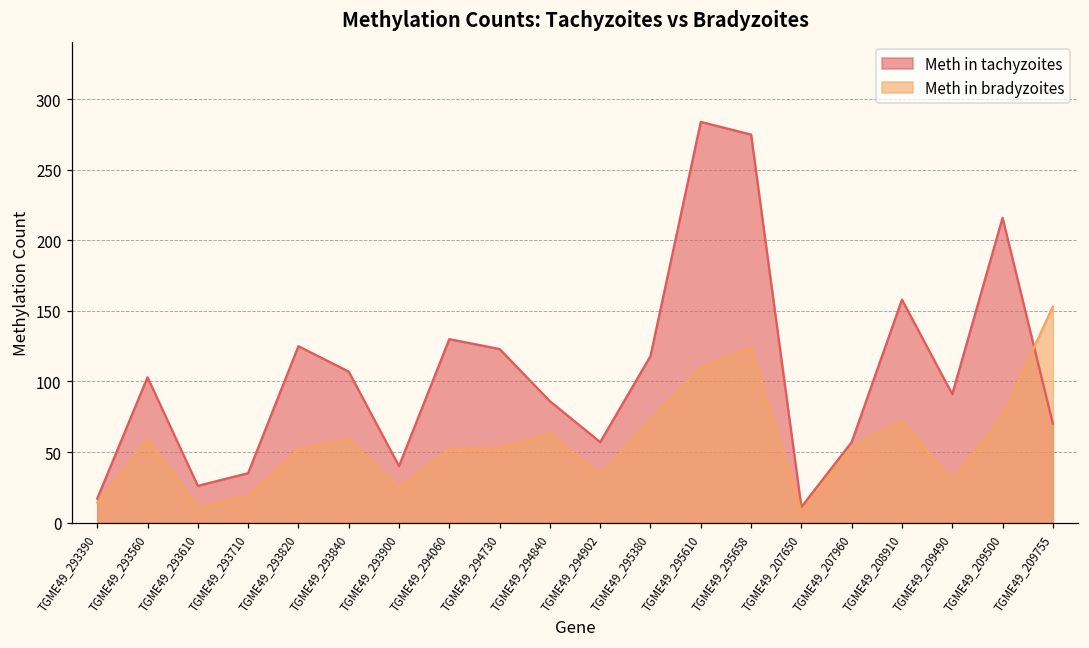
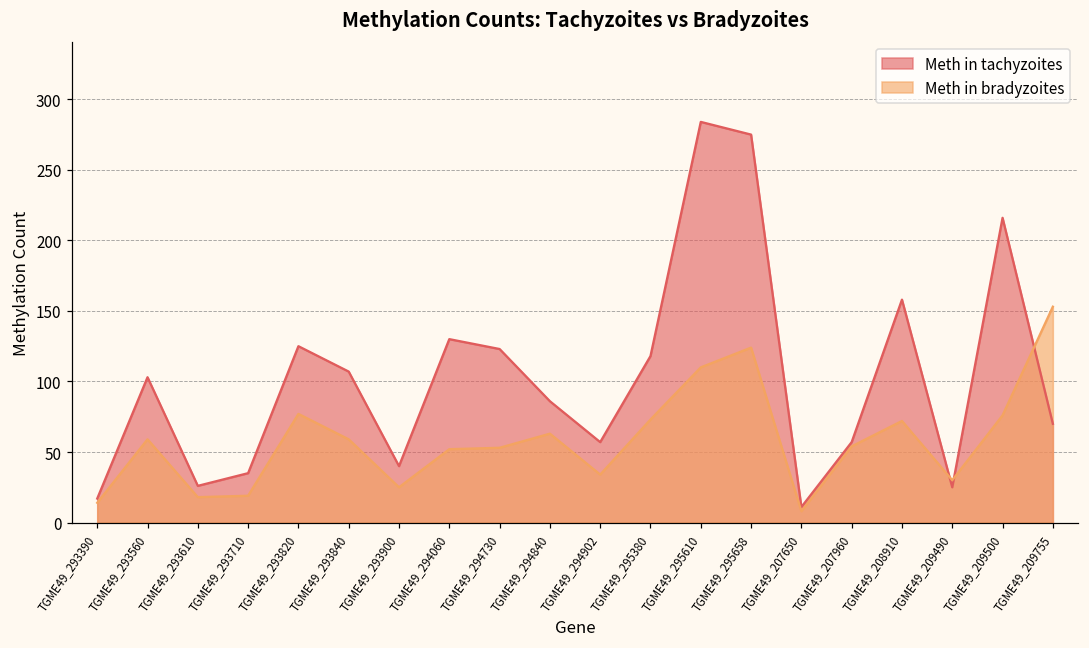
  {
    "Meth in tachyzoites": {
      "TGME49_293390": 17,
      "TGME49_293560": 103,
      "TGME49_293610": 26,
      "TGME49_293710": 35,
      "TGME49_293820": 125,
      "TGME49_293840": 107,
      "TGME49_293900": 40,
      "TGME49_294060": 130,
      "TGME49_294730": 123,
      "TGME49_294840": 86,
      "TGME49_294902": 57,
      "TGME49_295380": 118,
      "TGME49_295610": 284,
      "TGME49_295658": 275,
      "TGME49_207650": 11,
      "TGME49_207960": 57,
      "TGME49_208910": 158,
-     "TGME49_209490": 91,
+     "TGME49_209490": 25,
      "TGME49_209500": 216,
      "TGME49_209755": 70
    },
    "Meth in bradyzoites": {
      "TGME49_293390": 14,
      "TGME49_293560": 59,
-     "TGME49_293610": 11,
+     "TGME49_293610": 18,
      "TGME49_293710": 19,
-     "TGME49_293820": 52,
+     "TGME49_293820": 77,
      "TGME49_293840": 59,
      "TGME49_293900": 25,
      "TGME49_294060": 52,
      "TGME49_294730": 53,
      "TGME49_294840": 63,
      "TGME49_294902": 34,
      "TGME49_295380": 73,
      "TGME49_295610": 110,
      "TGME49_295658": 124,
      "TGME49_207650": 8,
      "TGME49_207960": 54,
      "TGME49_208910": 72,
      "TGME49_209490": 30,
      "TGME49_209500": 76,
      "TGME49_209755": 153
    }
  }
